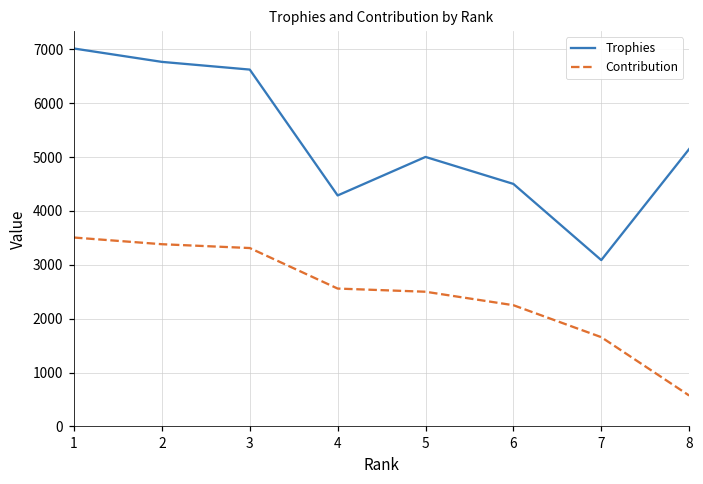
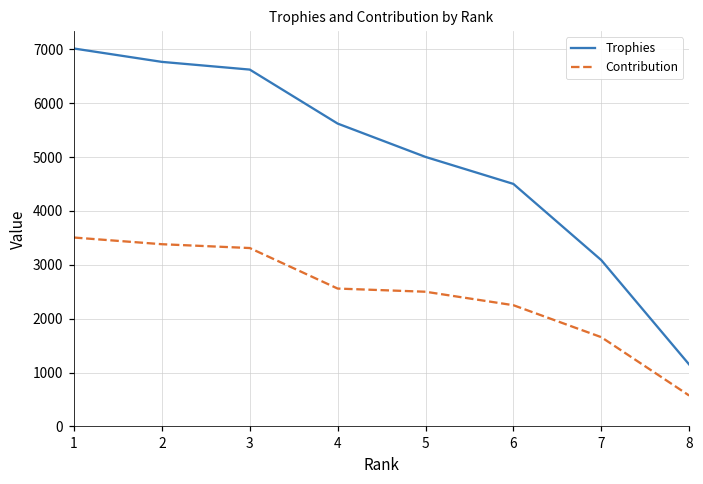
  {
    "Trophies": {
      "1": 7000,
      "2": 6800,
      "3": 6600,
-     "4": 4300,
+     "4": 5600,
      "5": 5000,
      "6": 4500,
      "7": 3100,
-     "8": 5100
+     "8": 1200
    },
    "Contribution": {
      "1": 3500,
      "2": 3400,
      "3": 3300,
      "4": 2600,
      "5": 2500,
      "6": 2300,
      "7": 1700,
      "8": 600
    }
  }
